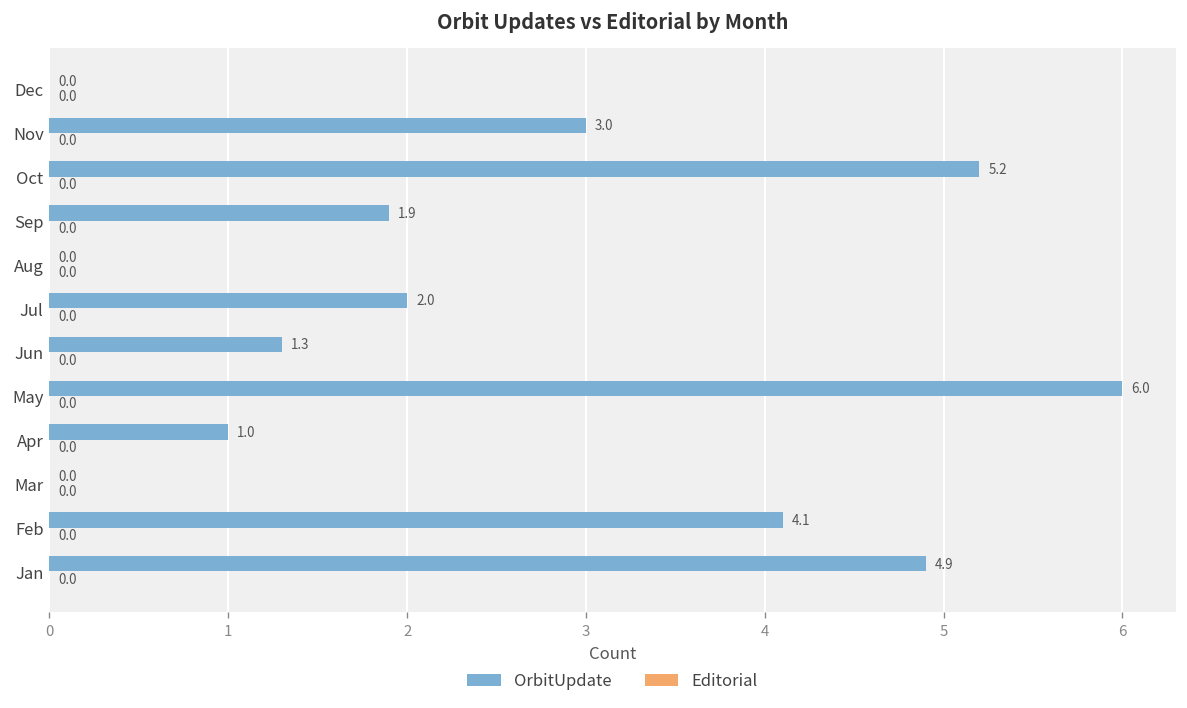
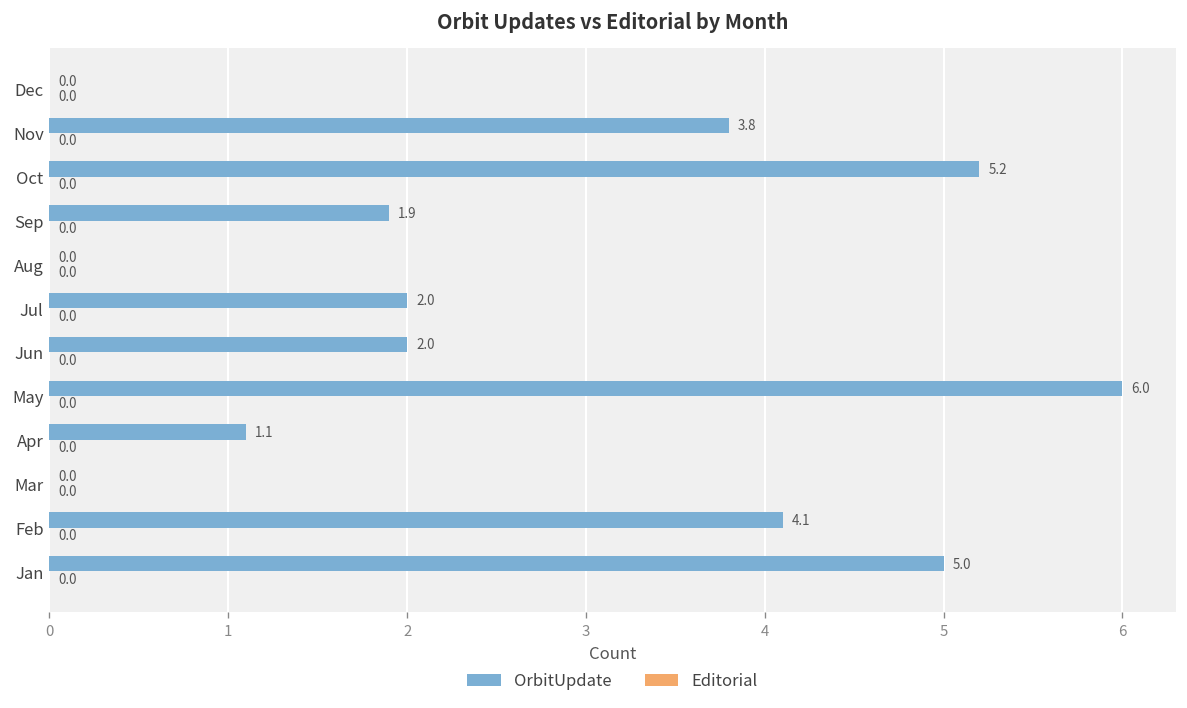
  {
    "OrbitUpdate": {
      "Dec": 0.0,
-     "Nov": 3.0,
+     "Nov": 3.8,
      "Oct": 5.2,
      "Sep": 1.9,
      "Aug": 0.0,
      "Jul": 2.0,
-     "Jun": 1.3,
+     "Jun": 2.0,
      "May": 6.0,
-     "Apr": 1.0,
+     "Apr": 1.1,
      "Mar": 0.0,
      "Feb": 4.1,
-     "Jan": 4.9
+     "Jan": 5.0
    },
    "Editorial": {
      "Dec": 0.0,
      "Nov": 0.0,
      "Oct": 0.0,
      "Sep": 0.0,
      "Aug": 0.0,
      "Jul": 0.0,
      "Jun": 0.0,
      "May": 0.0,
      "Apr": 0.0,
      "Mar": 0.0,
      "Feb": 0.0,
      "Jan": 0.0
    }
  }
